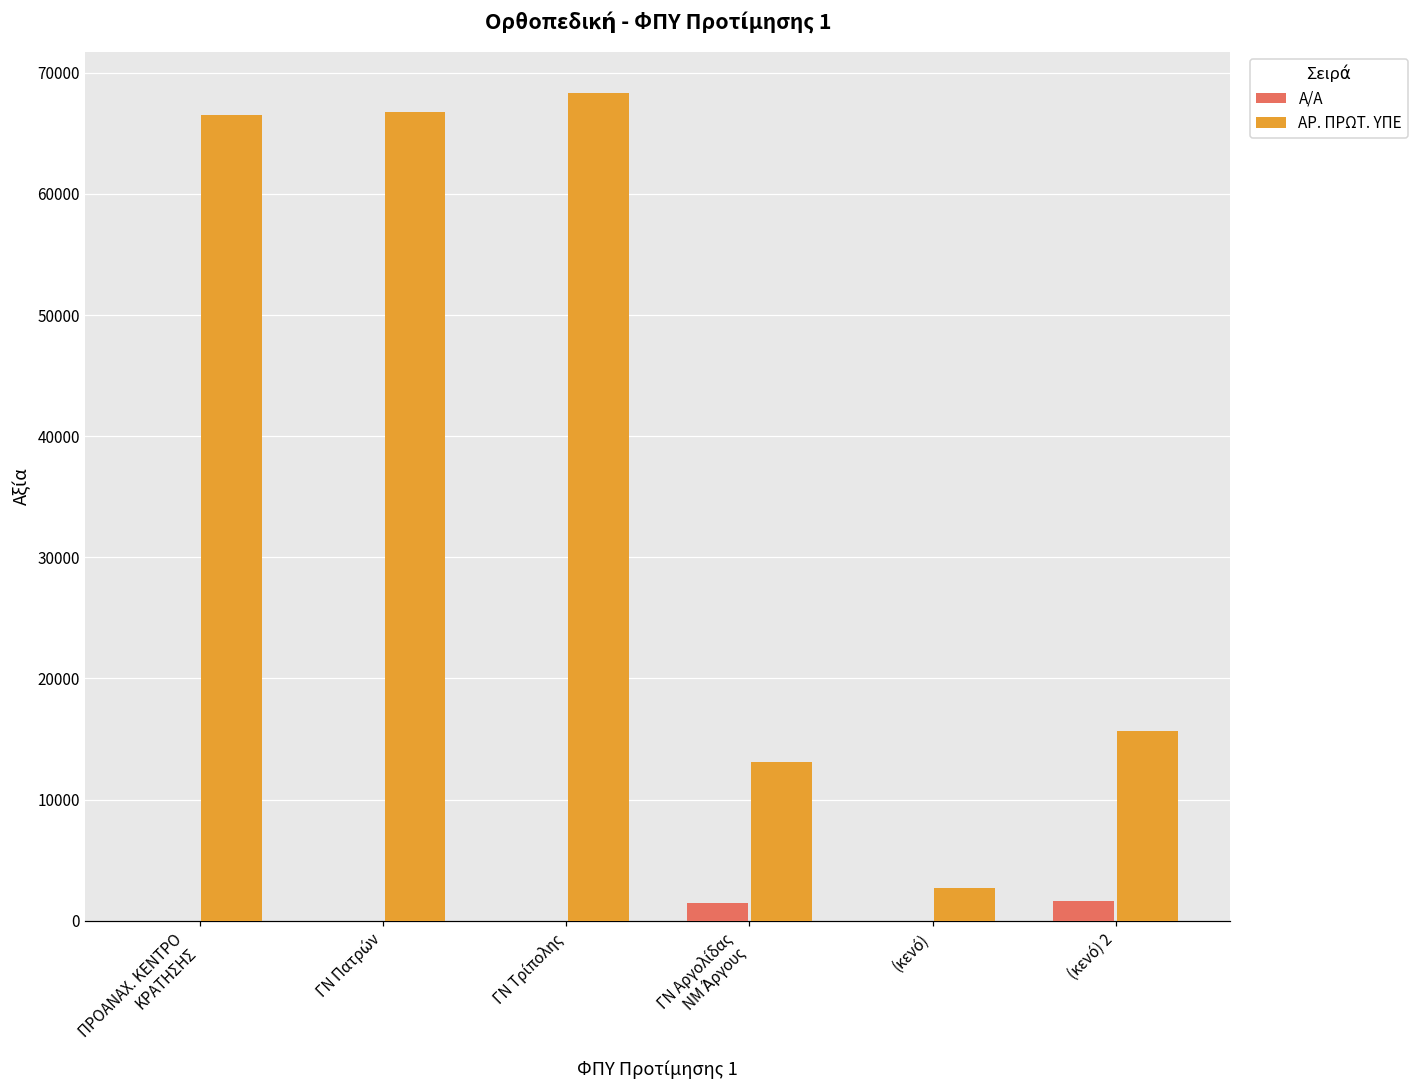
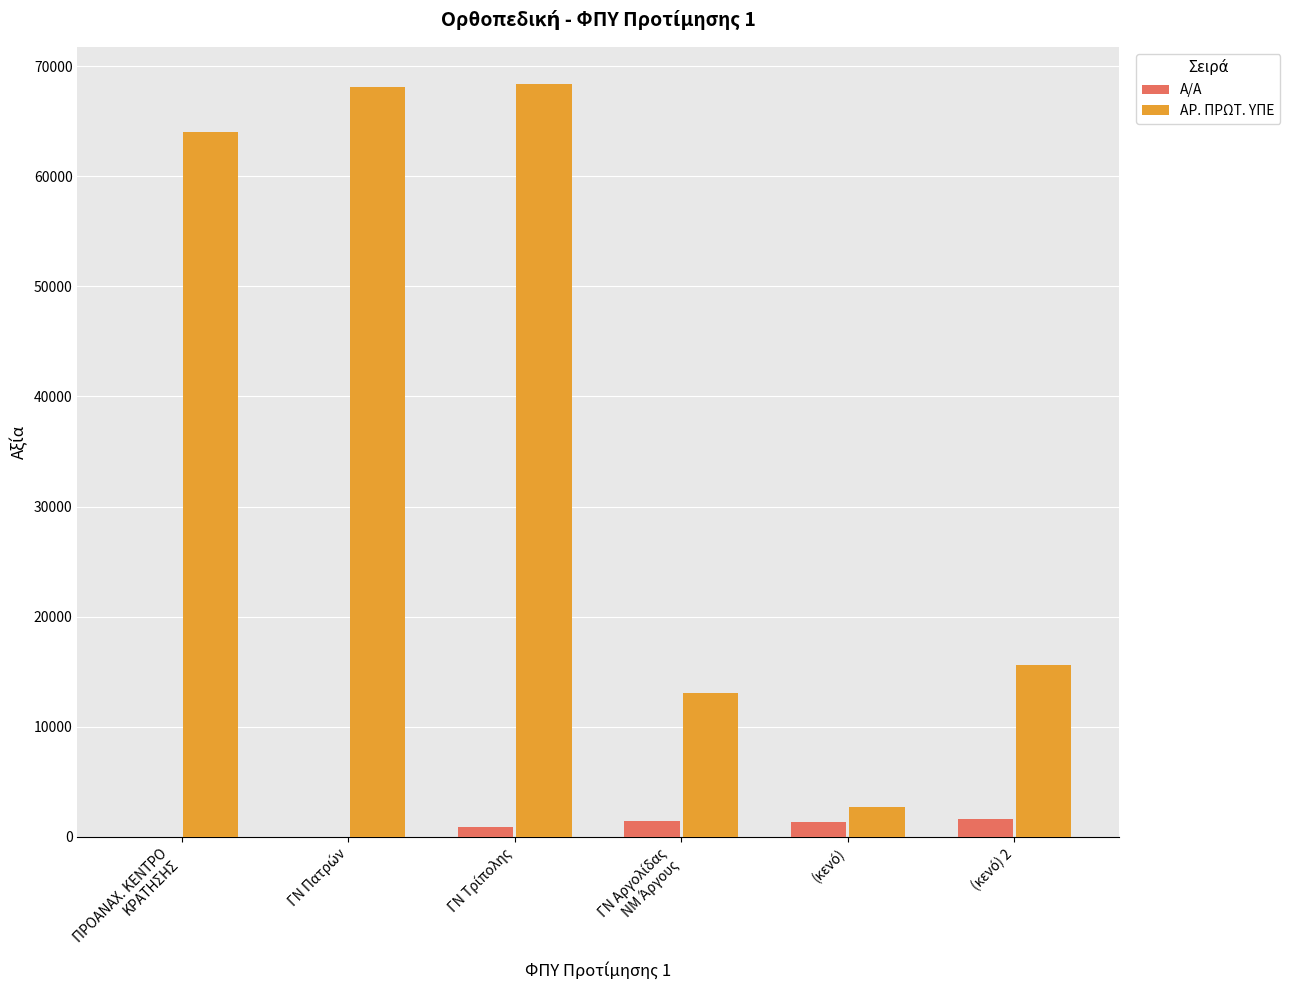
  {
    "Α/Α": {
-     "ΓΝ Τρίπολης": 0,
+     "ΓΝ Τρίπολης": 900,
      "ΓΝ Αργολίδας ΝΜ Άργους": 1500,
-     "(κενό)": 0,
+     "(κενό)": 1300,
      "(κενό) 2": 1600
    },
    "ΑΡ. ΠΡΩΤ. ΥΠΕ": {
-     "ΠΡΟΑΝΑΧ. ΚΕΝΤΡΟ ΚΡΑΤΗΣΗΣ": 66500,
-     "ΓΝ Πατρών": 66800,
+     "ΠΡΟΑΝΑΧ. ΚΕΝΤΡΟ ΚΡΑΤΗΣΗΣ": 64100,
+     "ΓΝ Πατρών": 68100,
      "ΓΝ Τρίπολης": 68300,
      "ΓΝ Αργολίδας ΝΜ Άργους": 13100,
      "(κενό)": 2700,
      "(κενό) 2": 15700
    }
  }
